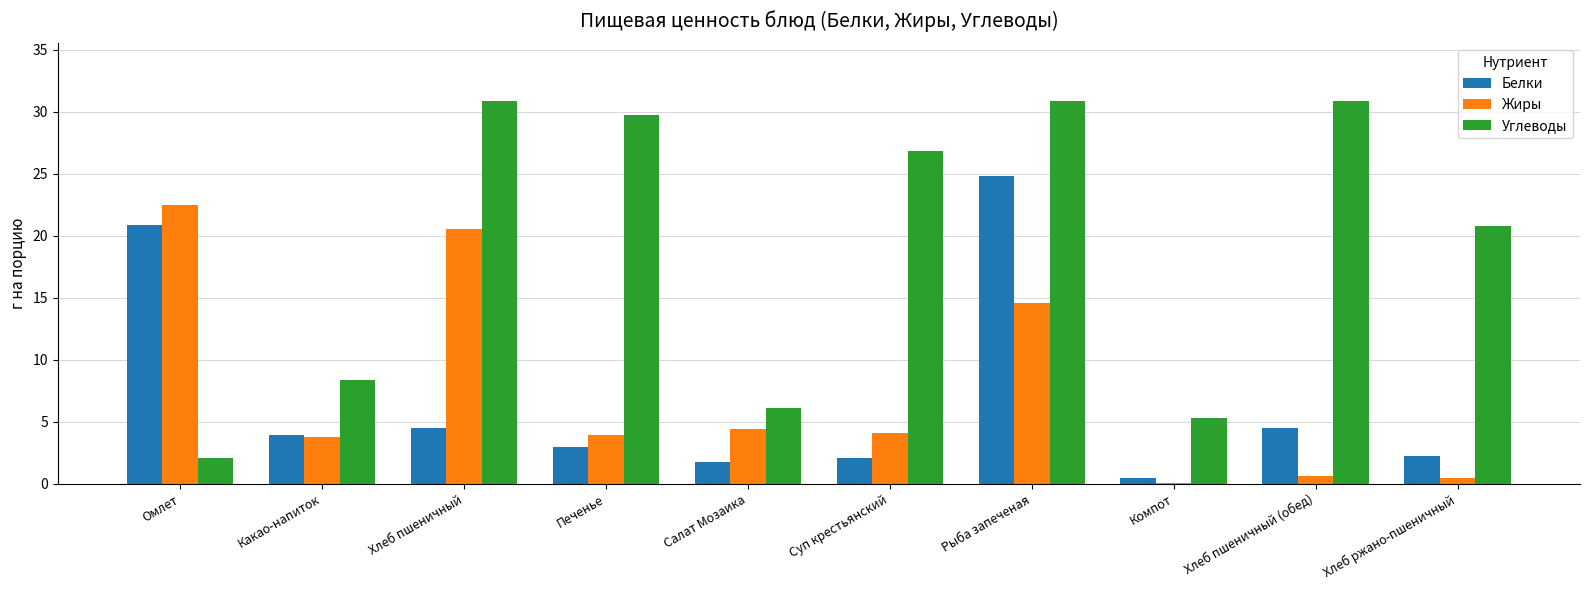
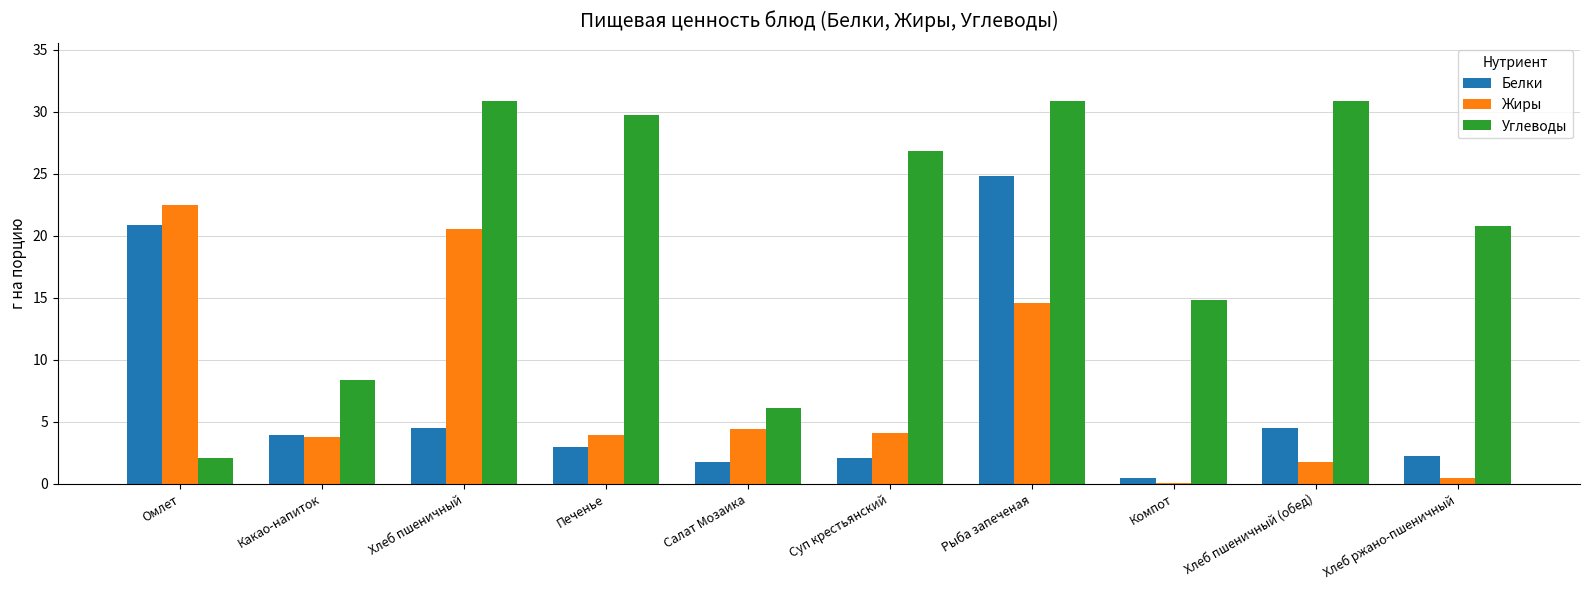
  {
    "Белки": {
      "Омлет": 20.9,
      "Какао-напиток": 4.0,
      "Хлеб пшеничный": 4.5,
      "Печенье": 3.0,
      "Салат Мозаика": 1.7,
      "Суп крестьянский": 2.1,
      "Рыба запеченая": 24.8,
      "Компот": 0.5,
      "Хлеб пшеничный (обед)": 4.5,
      "Хлеб ржано-пшеничный": 2.2
    },
    "Жиры": {
      "Омлет": 22.5,
      "Какао-напиток": 3.8,
      "Хлеб пшеничный": 20.5,
      "Печенье": 3.9,
      "Салат Мозаика": 4.4,
      "Суп крестьянский": 4.1,
      "Рыба запеченая": 14.5,
-     "Хлеб пшеничный (обед)": 0.6,
+     "Хлеб пшеничный (обед)": 1.7,
      "Хлеб ржано-пшеничный": 0.4
    },
    "Углеводы": {
      "Омлет": 2.1,
      "Какао-напиток": 8.4,
      "Хлеб пшеничный": 30.8,
      "Печенье": 29.8,
      "Салат Мозаика": 6.1,
      "Суп крестьянский": 26.8,
      "Рыба запеченая": 30.9,
-     "Компот": 5.3,
+     "Компот": 14.8,
      "Хлеб пшеничный (обед)": 30.8,
      "Хлеб ржано-пшеничный": 20.8
    }
  }
